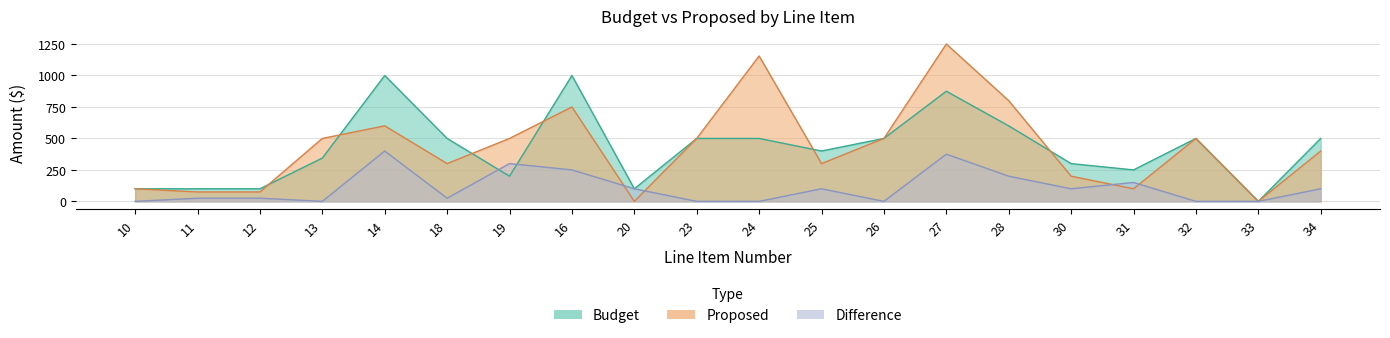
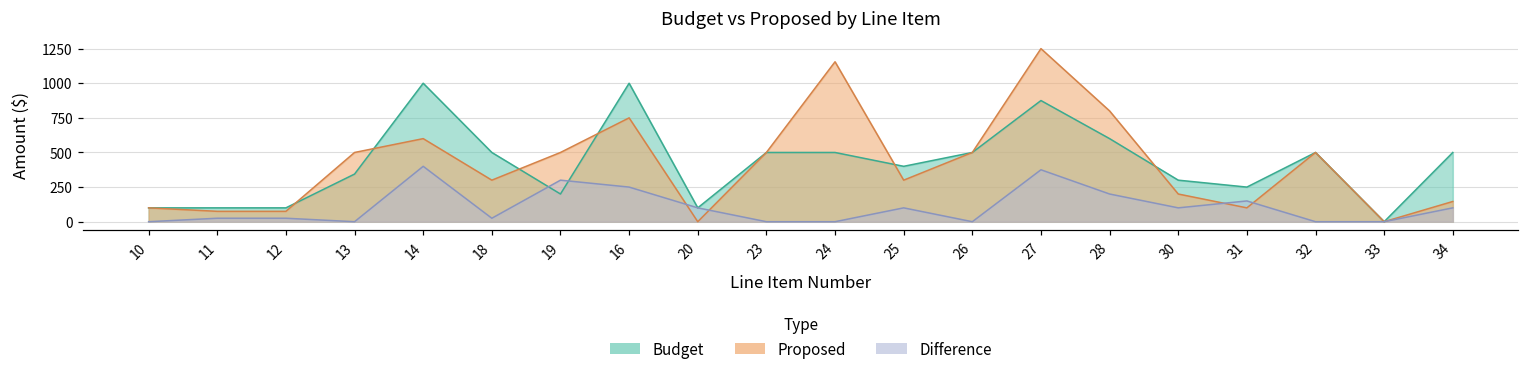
  {
    "Budget": {
      "11": 100,
      "12": 100,
      "13": 340,
      "14": 1000,
      "18": 500,
      "19": 200,
      "16": 1000,
      "24": 500,
      "25": 400,
      "27": 880,
      "28": 600,
      "30": 300,
      "31": 250,
      "34": 500
    },
    "Proposed": {
      "11": 80,
      "12": 80,
      "13": 500,
      "14": 600,
      "18": 300,
      "19": 500,
      "16": 750,
      "20": 0,
      "24": 1160,
      "25": 300,
      "27": 1250,
      "28": 800,
      "30": 200,
      "31": 100,
-     "34": 400
+     "34": 150
    },
    "Difference": {
      "10": 0,
      "11": 30,
      "12": 30,
      "13": 0,
      "14": 400,
      "18": 30,
      "19": 300,
      "16": 250,
      "23": 0,
      "24": 0,
      "25": 100,
      "26": 0,
      "27": 380,
      "28": 200,
      "30": 100,
      "31": 150,
      "32": 0,
      "34": 100
    }
  }
